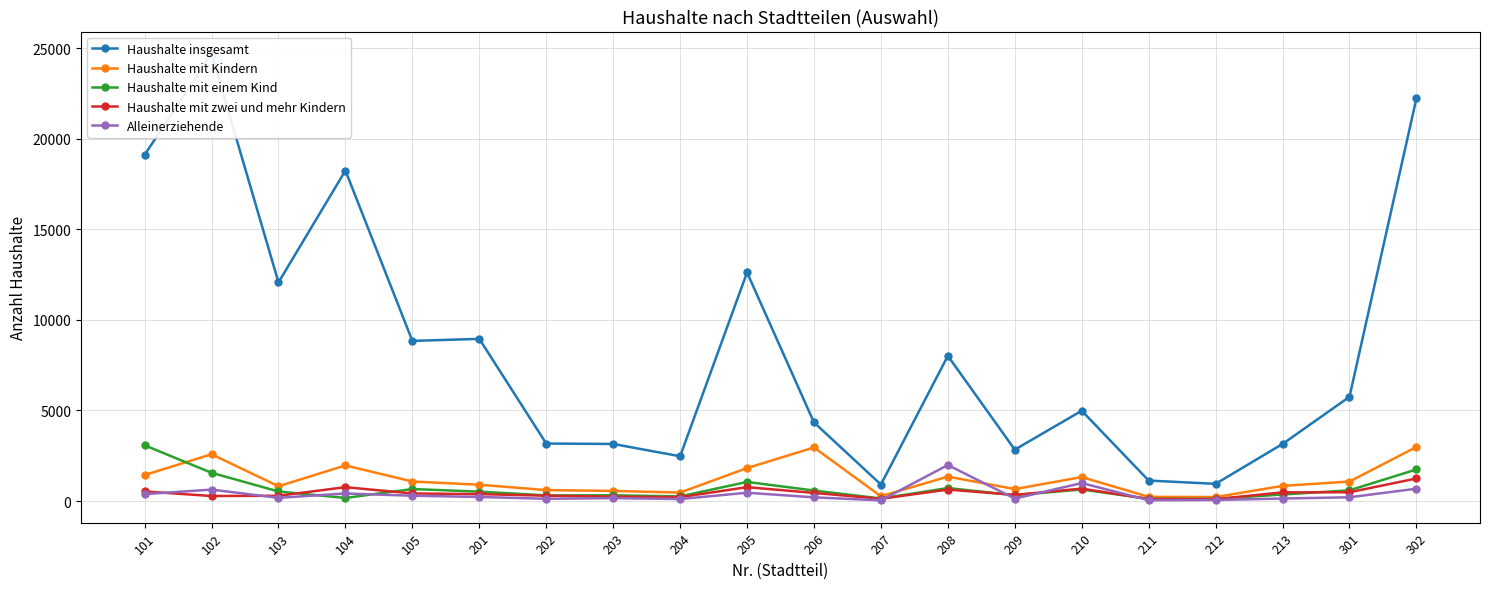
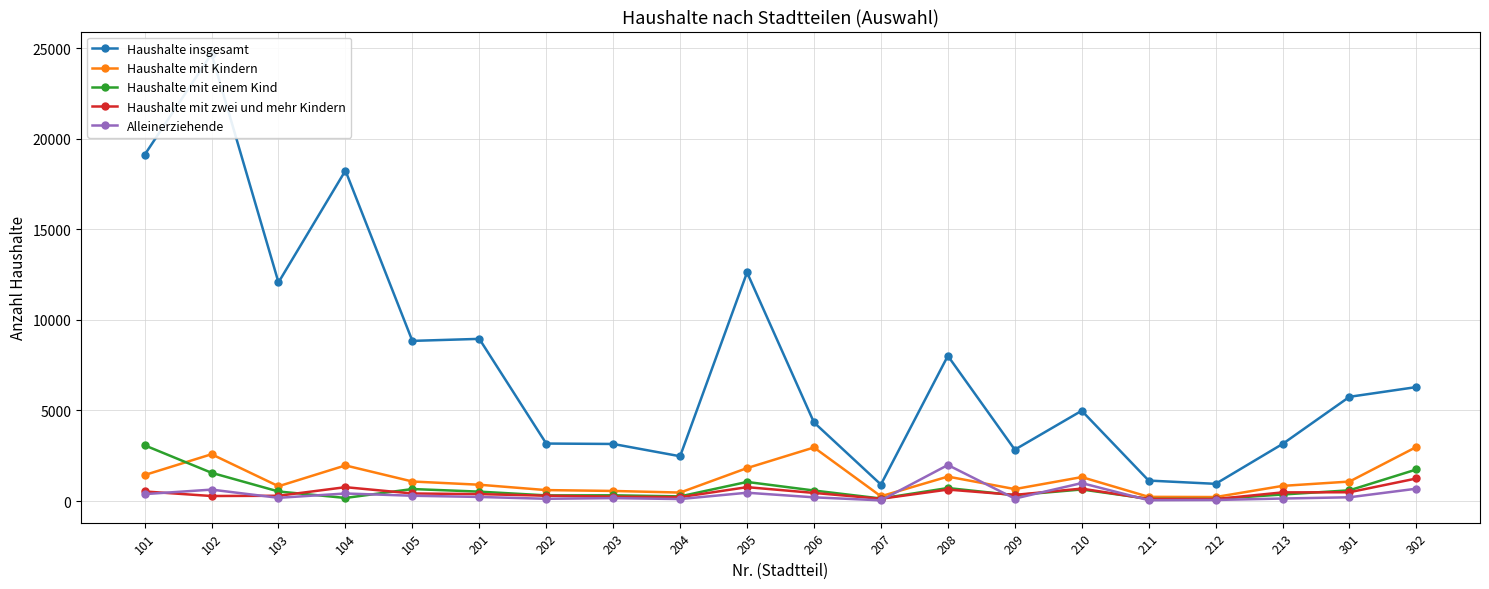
  {
    "Haushalte insgesamt": {
      "101": 19100,
      "103": 12100,
      "104": 18200,
      "105": 8800,
      "201": 9000,
      "202": 3200,
      "203": 3200,
      "204": 2500,
      "205": 12600,
      "206": 4300,
      "207": 900,
      "208": 8000,
      "209": 2800,
      "210": 5000,
      "211": 1100,
      "212": 900,
      "213": 3100,
      "301": 5800,
-     "302": 22200
+     "302": 6300
    },
    "Haushalte mit Kindern": {
      "101": 1400,
      "102": 2600,
      "103": 800,
      "104": 2000,
      "105": 1100,
      "201": 900,
      "202": 600,
      "203": 600,
      "204": 500,
      "205": 1800,
      "206": 3000,
      "208": 1300,
      "209": 700,
      "210": 1300,
      "213": 800,
      "301": 1100,
      "302": 3000
    },
    "Haushalte mit einem Kind": {
      "101": 3100,
      "102": 1600,
      "103": 500,
      "104": 200,
      "105": 700,
      "205": 1100,
      "302": 1700
    },
    "Haushalte mit zwei und mehr Kindern": {
      "101": 500,
      "102": 300,
      "104": 800,
      "205": 800,
      "302": 1200
    },
    "Alleinerziehende": {
      "101": 400,
      "102": 600,
      "104": 400,
      "201": 200,
      "202": 100,
      "205": 500,
      "206": 200,
      "208": 2000,
      "209": 100,
      "210": 1000,
      "213": 100,
      "301": 200,
      "302": 700
    }
  }
